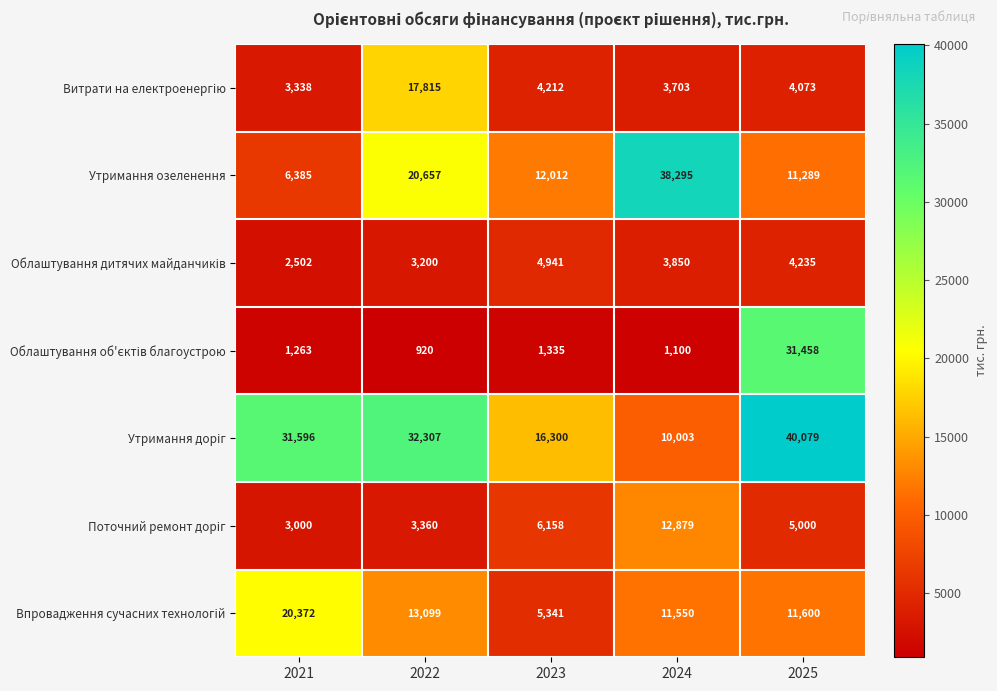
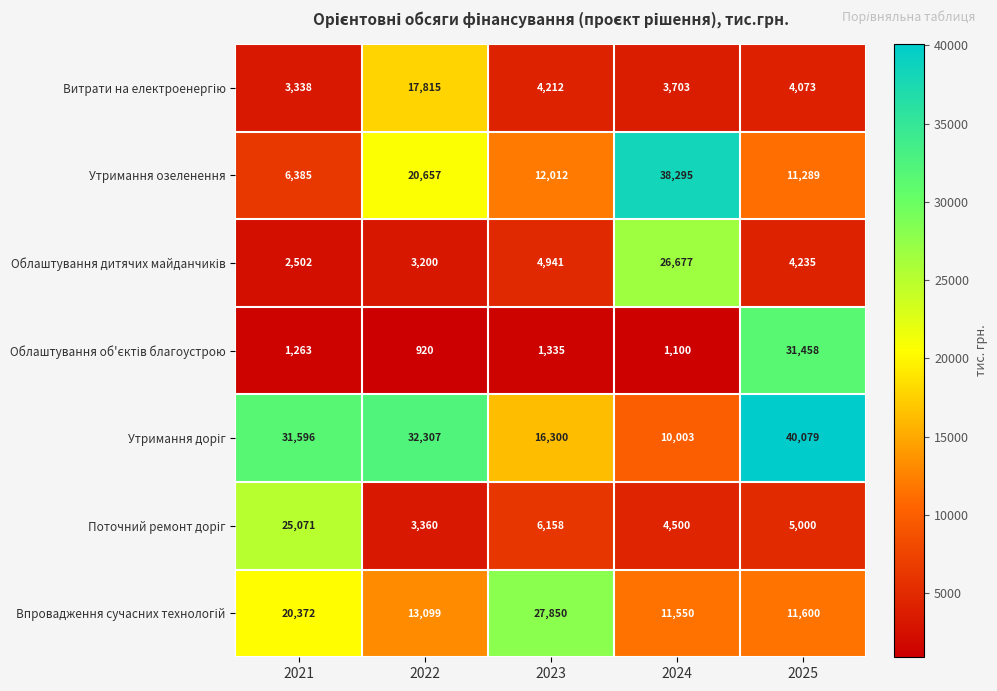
  {
    "Витрати на електроенергію": {
      "2021": "3,338",
      "2022": "17,815",
      "2023": "4,212",
      "2024": "3,703",
      "2025": "4,073"
    },
    "Утримання озеленення": {
      "2021": "6,385",
      "2022": "20,657",
      "2023": "12,012",
      "2024": "38,295",
      "2025": "11,289"
    },
    "Облаштування дитячих майданчиків": {
      "2021": "2,502",
      "2022": "3,200",
      "2023": "4,941",
-     "2024": "3,850",
+     "2024": "26,677",
      "2025": "4,235"
    },
    "Облаштування об'єктів благоустрою": {
      "2021": "1,263",
      "2022": "920",
      "2023": "1,335",
      "2024": "1,100",
      "2025": "31,458"
    },
    "Утримання доріг": {
      "2021": "31,596",
      "2022": "32,307",
      "2023": "16,300",
      "2024": "10,003",
      "2025": "40,079"
    },
    "Поточний ремонт доріг": {
-     "2021": "3,000",
+     "2021": "25,071",
      "2022": "3,360",
      "2023": "6,158",
-     "2024": "12,879",
+     "2024": "4,500",
      "2025": "5,000"
    },
    "Впровадження сучасних технологій": {
      "2021": "20,372",
      "2022": "13,099",
-     "2023": "5,341",
+     "2023": "27,850",
      "2024": "11,550",
      "2025": "11,600"
    }
  }
